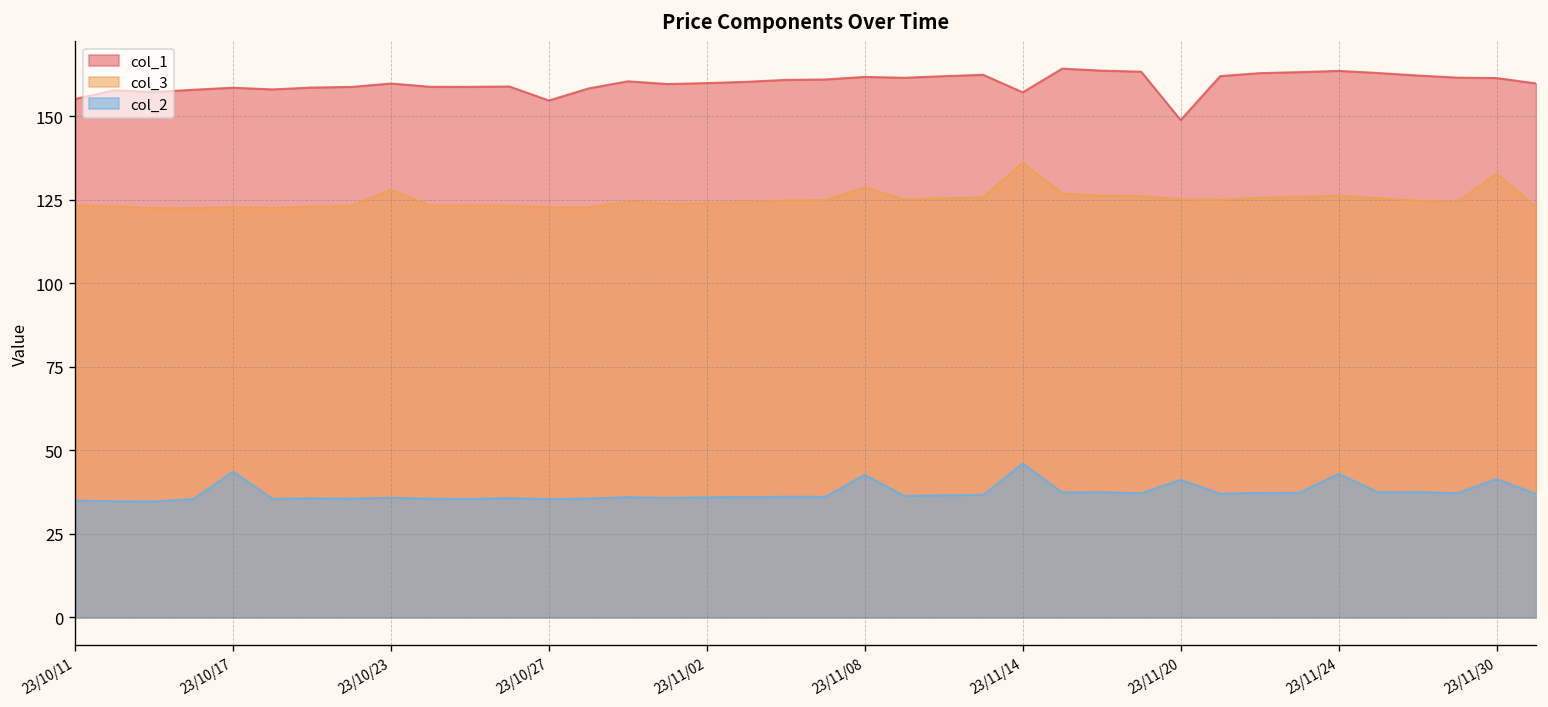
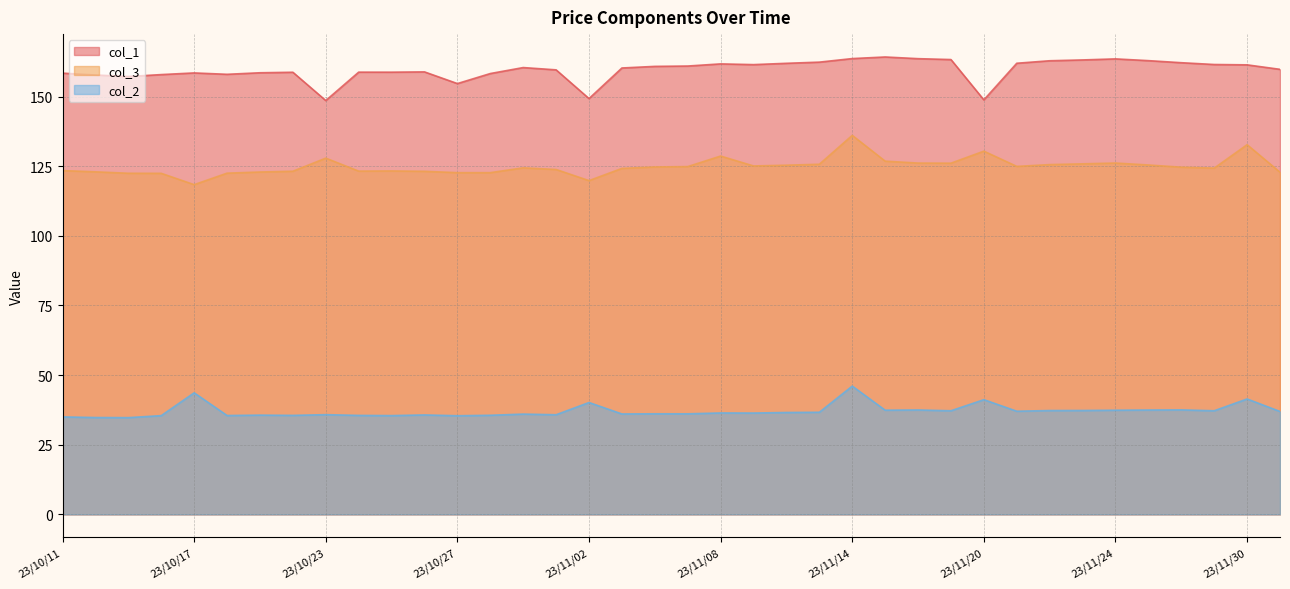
  {
    "col_1": {
-     "23/10/11": 155,
+     "23/10/11": 158,
      "23/10/17": 158,
-     "23/10/23": 160,
+     "23/10/23": 149,
      "23/10/27": 155,
-     "23/11/02": 160,
+     "23/11/02": 149,
      "23/11/08": 162,
-     "23/11/14": 157,
+     "23/11/14": 164,
      "23/11/20": 149,
      "23/11/24": 164,
      "23/11/30": 161
    },
    "col_3": {
      "23/10/11": 123,
-     "23/10/17": 123,
+     "23/10/17": 118,
      "23/10/23": 128,
      "23/10/27": 123,
-     "23/11/02": 124,
+     "23/11/02": 120,
      "23/11/08": 129,
      "23/11/14": 136,
-     "23/11/20": 125,
+     "23/11/20": 130,
      "23/11/24": 126,
      "23/11/30": 133
    },
    "col_2": {
      "23/10/11": 35,
      "23/10/17": 44,
      "23/10/23": 36,
      "23/10/27": 35,
-     "23/11/02": 36,
-     "23/11/08": 43,
+     "23/11/02": 40,
+     "23/11/08": 36,
      "23/11/14": 46,
      "23/11/20": 41,
-     "23/11/24": 43,
+     "23/11/24": 37,
      "23/11/30": 41
    }
  }
